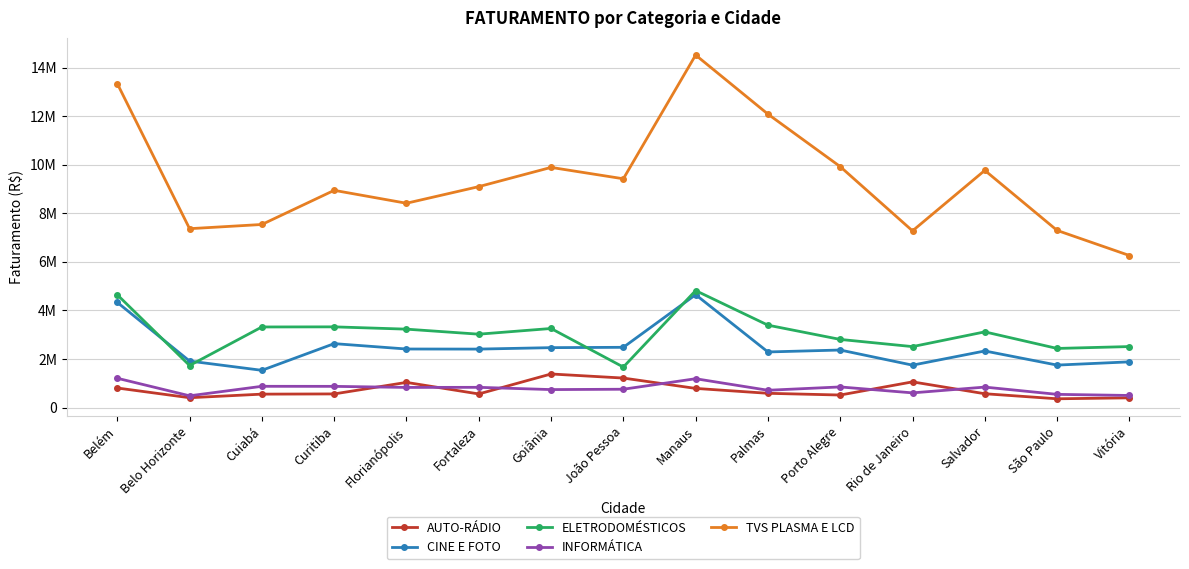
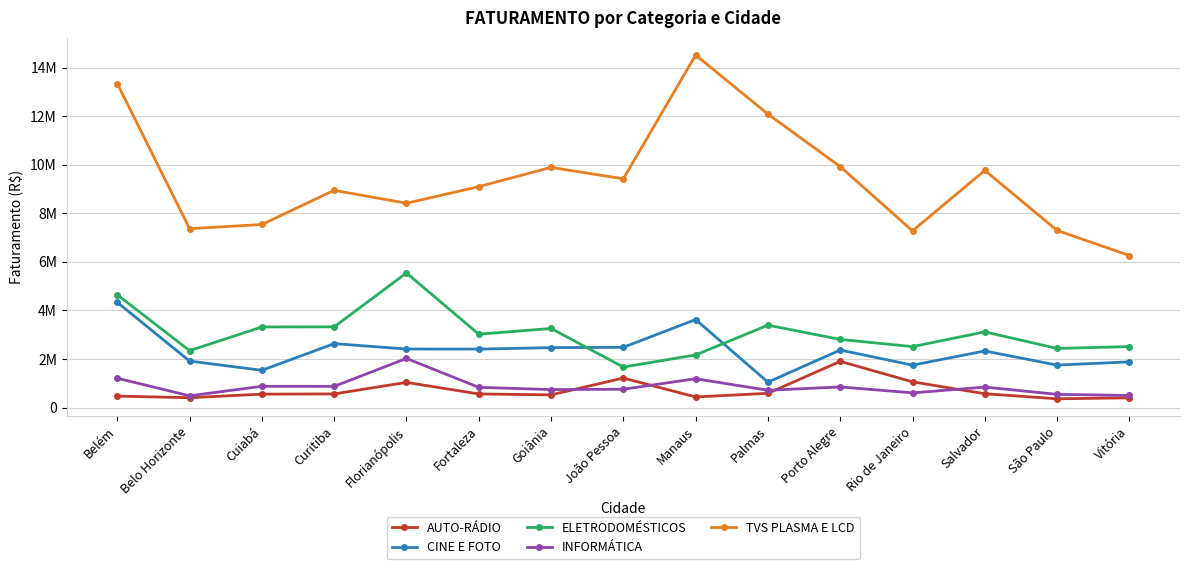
  {
    "AUTO-RÁDIO": {
-     "Belém": 800000,
+     "Belém": 500000,
      "Cuiabá": 600000,
      "Curitiba": 600000,
      "Florianópolis": 1000000,
      "Fortaleza": 600000,
-     "Goiânia": 1400000,
+     "Goiânia": 500000,
      "João Pessoa": 1200000,
-     "Manaus": 800000,
+     "Manaus": 400000,
      "Palmas": 600000,
-     "Porto Alegre": 500000,
+     "Porto Alegre": 1900000,
      "Rio de Janeiro": 1100000,
      "Salvador": 600000,
      "São Paulo": 400000
    },
    "CINE E FOTO": {
      "Belém": 4300000,
      "Belo Horizonte": 1900000,
      "Cuiabá": 1500000,
      "Curitiba": 2600000,
      "Florianópolis": 2400000,
      "Fortaleza": 2400000,
      "Goiânia": 2500000,
      "João Pessoa": 2500000,
-     "Manaus": 4700000,
-     "Palmas": 2300000,
+     "Manaus": 3600000,
+     "Palmas": 1000000,
      "Porto Alegre": 2400000,
      "Rio de Janeiro": 1700000,
      "Salvador": 2300000,
      "São Paulo": 1800000,
      "Vitória": 1900000
    },
    "ELETRODOMÉSTICOS": {
      "Belém": 4600000,
-     "Belo Horizonte": 1700000,
+     "Belo Horizonte": 2300000,
      "Cuiabá": 3300000,
      "Curitiba": 3300000,
-     "Florianópolis": 3200000,
+     "Florianópolis": 5500000,
      "Fortaleza": 3000000,
      "Goiânia": 3300000,
      "João Pessoa": 1700000,
-     "Manaus": 4800000,
+     "Manaus": 2200000,
      "Palmas": 3400000,
      "Porto Alegre": 2800000,
      "Rio de Janeiro": 2500000,
      "Salvador": 3100000,
      "São Paulo": 2400000,
      "Vitória": 2500000
    },
    "INFORMÁTICA": {
      "Belém": 1200000,
      "Cuiabá": 900000,
      "Curitiba": 900000,
-     "Florianópolis": 800000,
+     "Florianópolis": 2000000,
      "Fortaleza": 800000,
      "Goiânia": 700000,
      "João Pessoa": 800000,
      "Manaus": 1200000,
      "Palmas": 700000,
      "Porto Alegre": 900000,
      "Rio de Janeiro": 600000,
      "Salvador": 800000,
      "São Paulo": 500000
    },
    "TVS PLASMA E LCD": {
      "Belém": 13300000,
      "Belo Horizonte": 7400000,
      "Cuiabá": 7500000,
      "Curitiba": 8900000,
      "Florianópolis": 8400000,
      "Fortaleza": 9100000,
      "Goiânia": 9900000,
      "João Pessoa": 9400000,
      "Manaus": 14500000,
      "Palmas": 12100000,
      "Porto Alegre": 9900000,
      "Rio de Janeiro": 7300000,
      "Salvador": 9800000,
      "São Paulo": 7300000,
      "Vitória": 6300000
    }
  }
